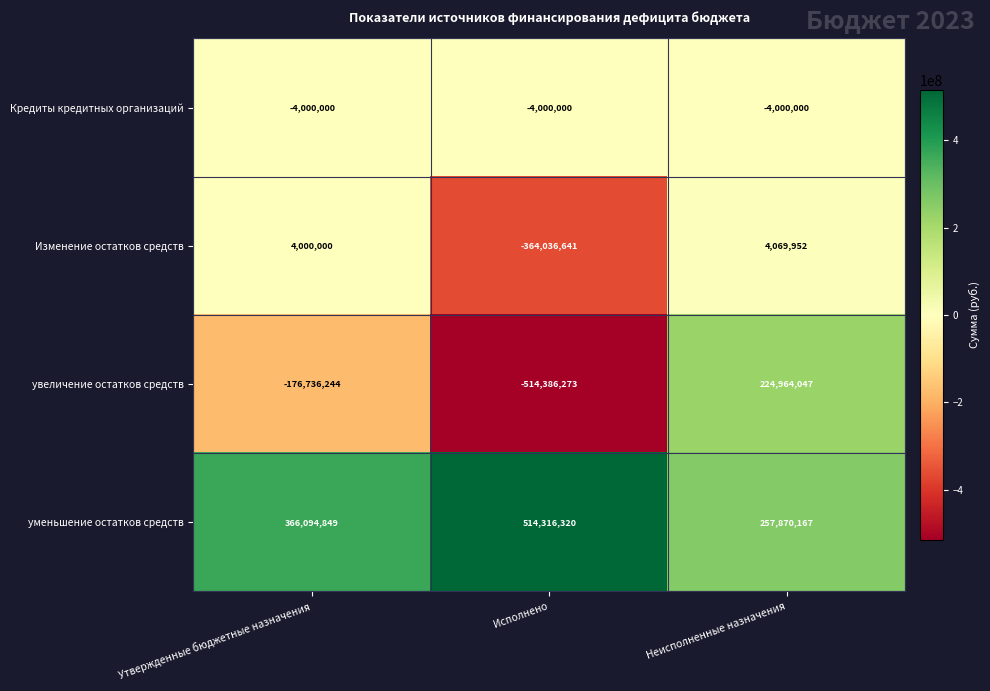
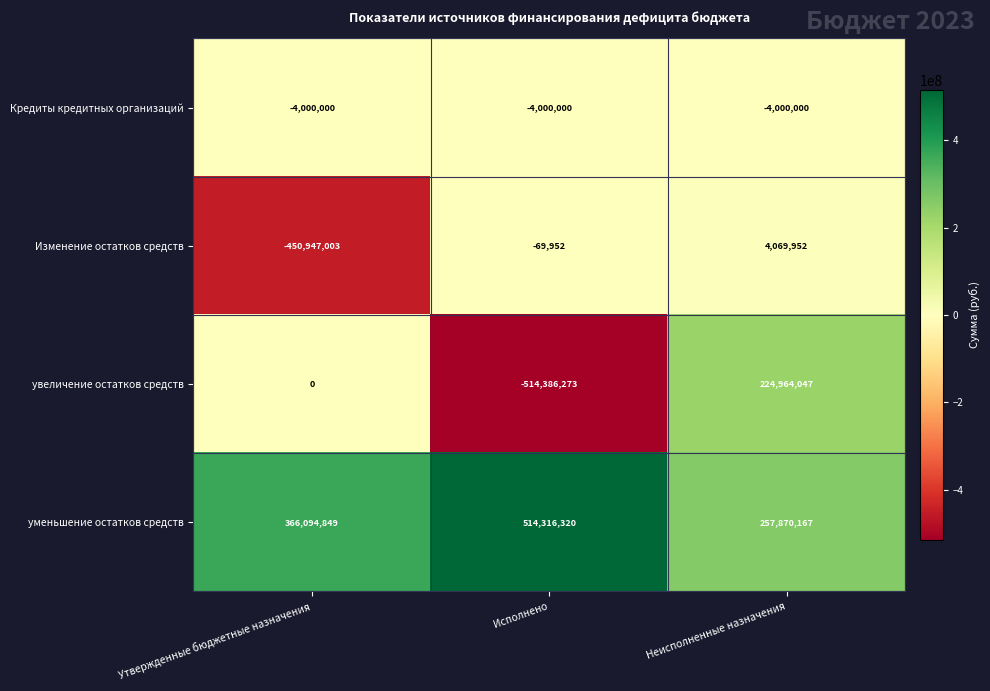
  {
    "Кредиты кредитных организаций": {
      "Утвержденные бюджетные назначения": "-4,000,000",
      "Исполнено": "-4,000,000",
      "Неисполненные назначения": "-4,000,000"
    },
    "Изменение остатков средств": {
-     "Утвержденные бюджетные назначения": "4,000,000",
-     "Исполнено": "-364,036,641",
+     "Утвержденные бюджетные назначения": "-450,947,003",
+     "Исполнено": "-69,952",
      "Неисполненные назначения": "4,069,952"
    },
    "увеличение остатков средств": {
-     "Утвержденные бюджетные назначения": "-176,736,244",
+     "Утвержденные бюджетные назначения": "0",
      "Исполнено": "-514,386,273",
      "Неисполненные назначения": "224,964,047"
    },
    "уменьшение остатков средств": {
      "Утвержденные бюджетные назначения": "366,094,849",
      "Исполнено": "514,316,320",
      "Неисполненные назначения": "257,870,167"
    }
  }
